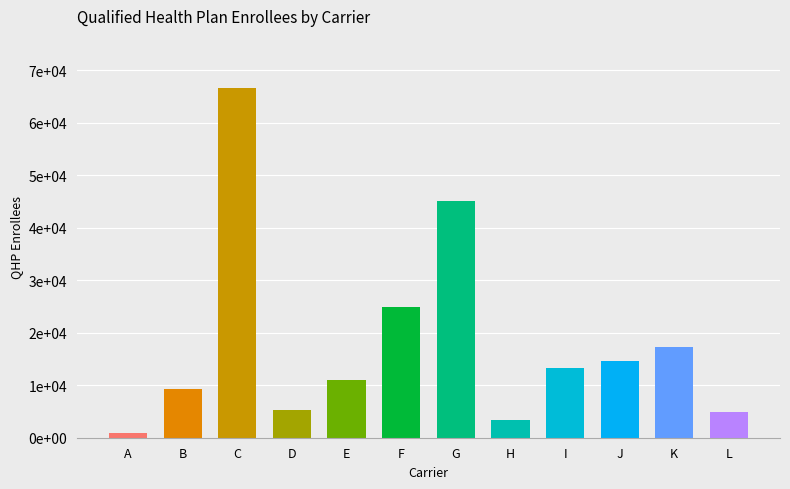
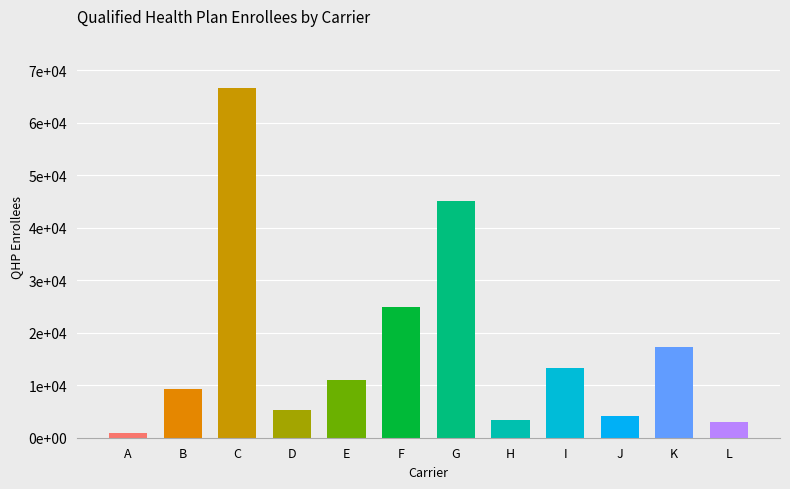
  {
    "A": 1000,
    "B": 9000,
    "C": 67000,
    "D": 5000,
    "E": 11000,
    "F": 25000,
    "G": 45000,
    "H": 3000,
    "I": 13000,
-   "J": 15000,
+   "J": 4000,
    "K": 17000,
-   "L": 5000
+   "L": 3000
  }
